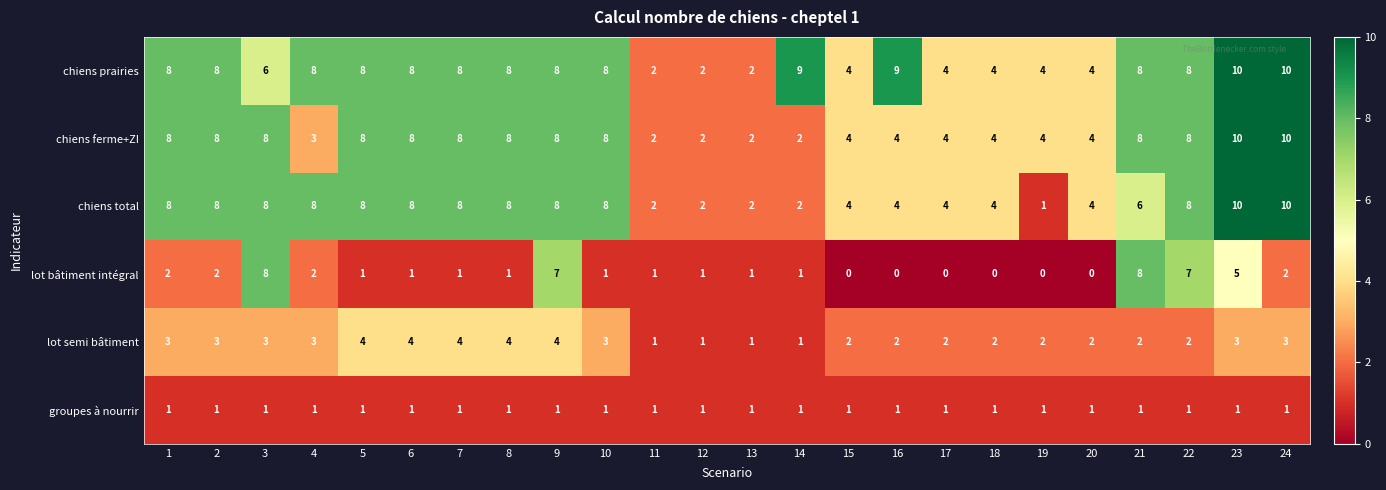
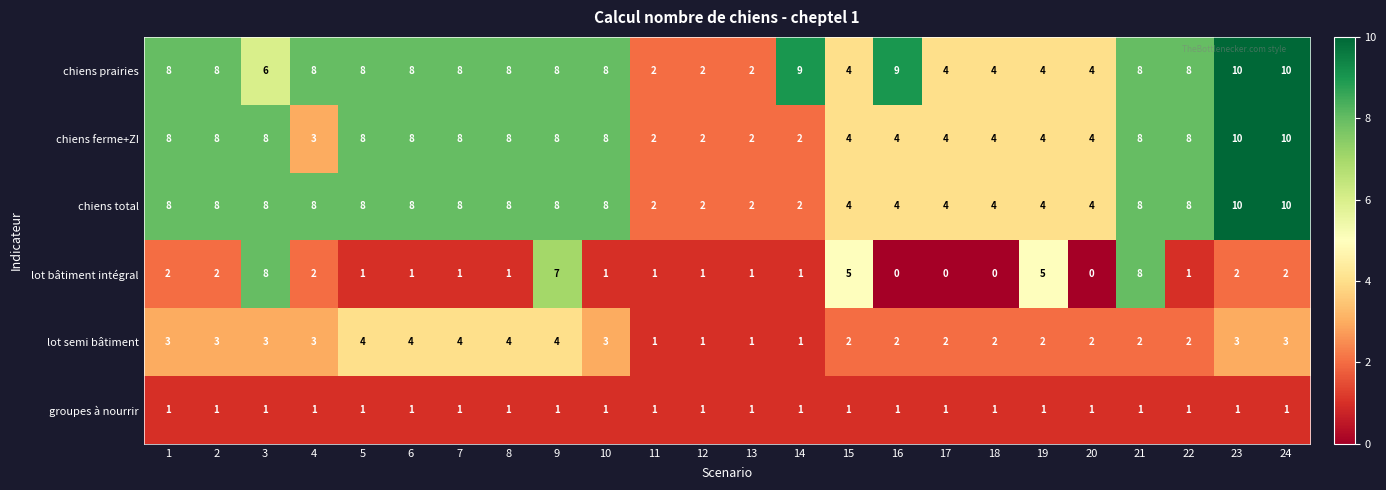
  {
    "chiens prairies": {
      "1": 8,
      "2": 8,
      "3": 6,
      "4": 8,
      "5": 8,
      "6": 8,
      "7": 8,
      "8": 8,
      "9": 8,
      "10": 8,
      "11": 2,
      "12": 2,
      "13": 2,
      "14": 9,
      "15": 4,
      "16": 9,
      "17": 4,
      "18": 4,
      "19": 4,
      "20": 4,
      "21": 8,
      "22": 8,
      "24": 10
    },
    "chiens ferme+ZI": {
      "1": 8,
      "2": 8,
      "3": 8,
      "4": 3,
      "5": 8,
      "6": 8,
      "7": 8,
      "8": 8,
      "9": 8,
      "10": 8,
      "11": 2,
      "12": 2,
      "13": 2,
      "14": 2,
      "15": 4,
      "16": 4,
      "17": 4,
      "18": 4,
      "19": 4,
      "20": 4,
      "21": 8,
      "22": 8,
      "23": 10,
      "24": 10
    },
    "chiens total": {
      "1": 8,
      "2": 8,
      "3": 8,
      "4": 8,
      "5": 8,
      "6": 8,
      "7": 8,
      "8": 8,
      "9": 8,
      "10": 8,
      "11": 2,
      "12": 2,
      "13": 2,
      "14": 2,
      "15": 4,
      "16": 4,
      "17": 4,
      "18": 4,
-     "19": 1,
+     "19": 4,
      "20": 4,
-     "21": 6,
+     "21": 8,
      "22": 8,
      "23": 10,
      "24": 10
    },
    "lot bâtiment intégral": {
      "1": 2,
      "2": 2,
      "3": 8,
      "4": 2,
      "5": 1,
      "6": 1,
      "7": 1,
      "8": 1,
      "9": 7,
      "10": 1,
      "11": 1,
      "12": 1,
      "13": 1,
      "14": 1,
-     "15": 0,
+     "15": 5,
      "16": 0,
      "17": 0,
      "18": 0,
-     "19": 0,
+     "19": 5,
      "20": 0,
      "21": 8,
-     "22": 7,
-     "23": 5,
+     "22": 1,
+     "23": 2,
      "24": 2
    },
    "lot semi bâtiment": {
      "1": 3,
      "2": 3,
      "3": 3,
      "4": 3,
      "5": 4,
      "6": 4,
      "7": 4,
      "8": 4,
      "9": 4,
      "10": 3,
      "11": 1,
      "12": 1,
      "13": 1,
      "14": 1,
      "15": 2,
      "16": 2,
      "17": 2,
      "18": 2,
      "19": 2,
      "20": 2,
      "21": 2,
      "22": 2,
      "23": 3,
      "24": 3
    },
    "groupes à nourrir": {
      "1": 1,
      "2": 1,
      "3": 1,
      "4": 1,
      "5": 1,
      "6": 1,
      "7": 1,
      "8": 1,
      "9": 1,
      "10": 1,
      "11": 1,
      "12": 1,
      "13": 1,
      "14": 1,
      "15": 1,
      "16": 1,
      "17": 1,
      "18": 1,
      "19": 1,
      "20": 1,
      "21": 1,
      "22": 1,
      "23": 1,
      "24": 1
    }
  }
